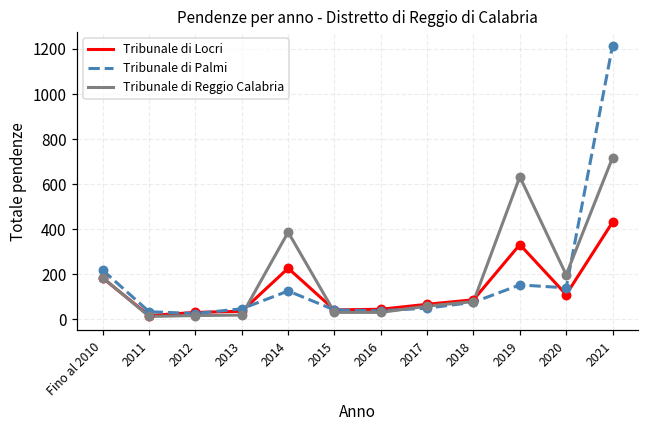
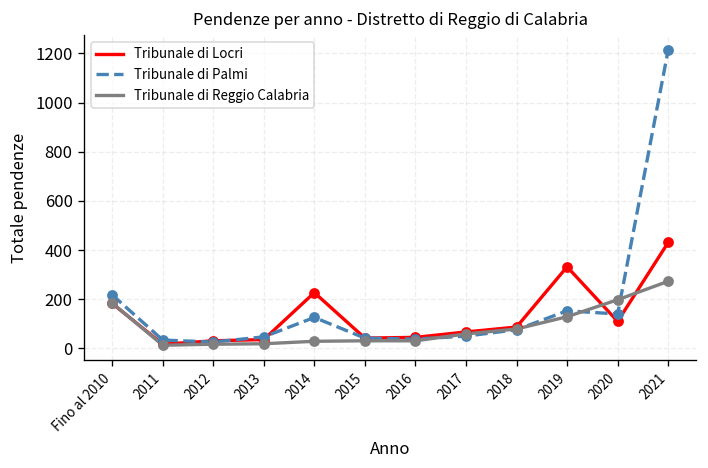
  {
    "Tribunale di Locri": {
      "2014": 230,
      "2019": 330,
      "2020": 110,
      "2021": 430
    },
    "Tribunale di Palmi": {
      "Fino al 2010": 220,
      "2011": 30,
      "2014": 130,
      "2019": 150,
      "2020": 140,
      "2021": 1210
    },
    "Tribunale di Reggio Calabria": {
      "2013": 20,
-     "2014": 390,
-     "2019": 630,
+     "2014": 30,
+     "2019": 130,
      "2020": 200,
-     "2021": 720
+     "2021": 270
    }
  }
